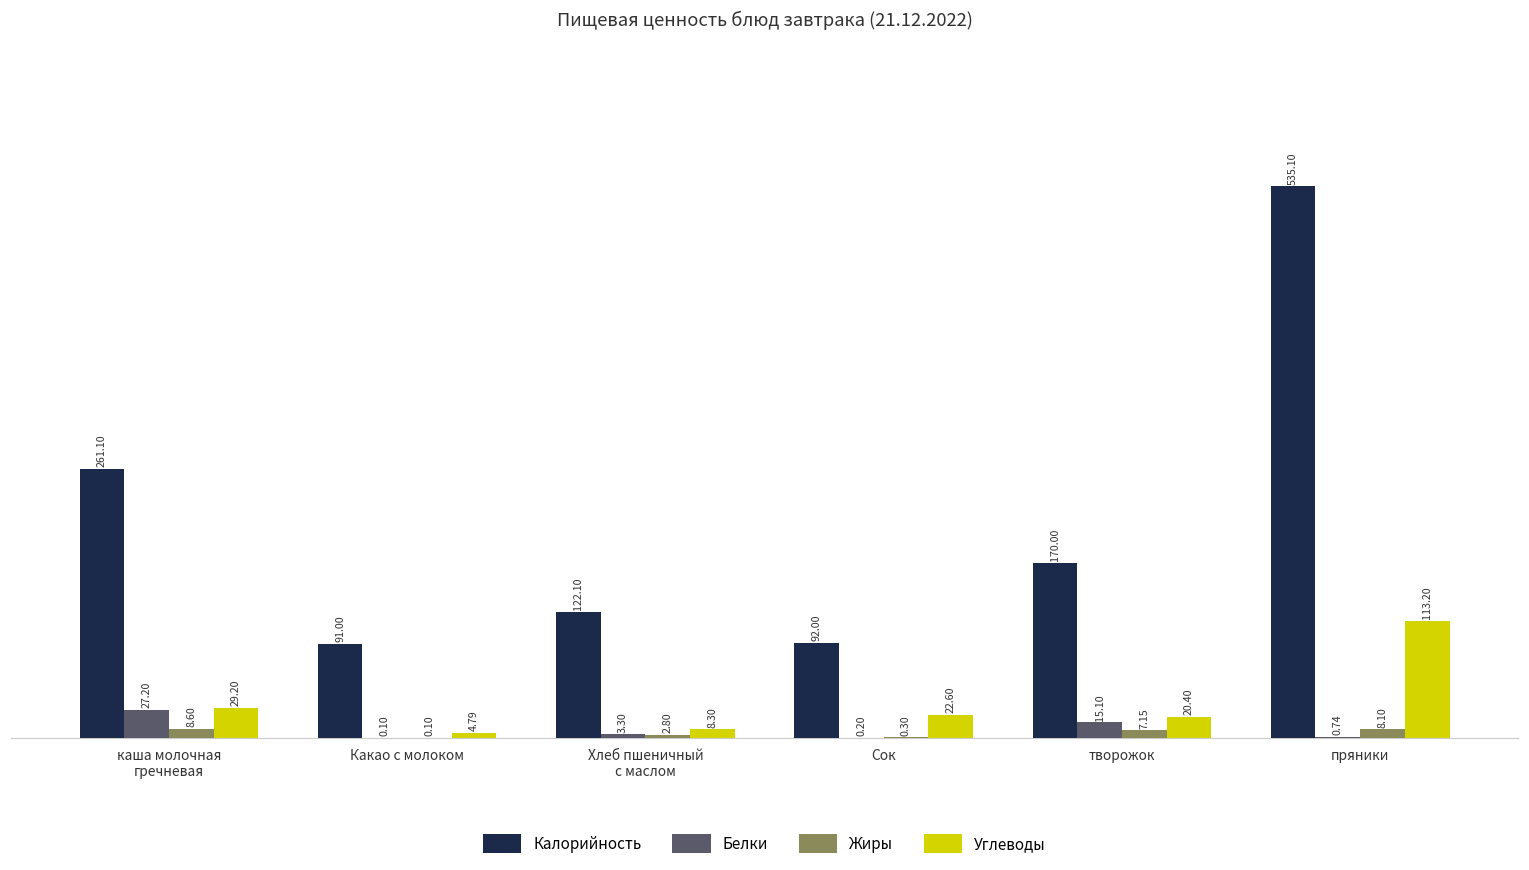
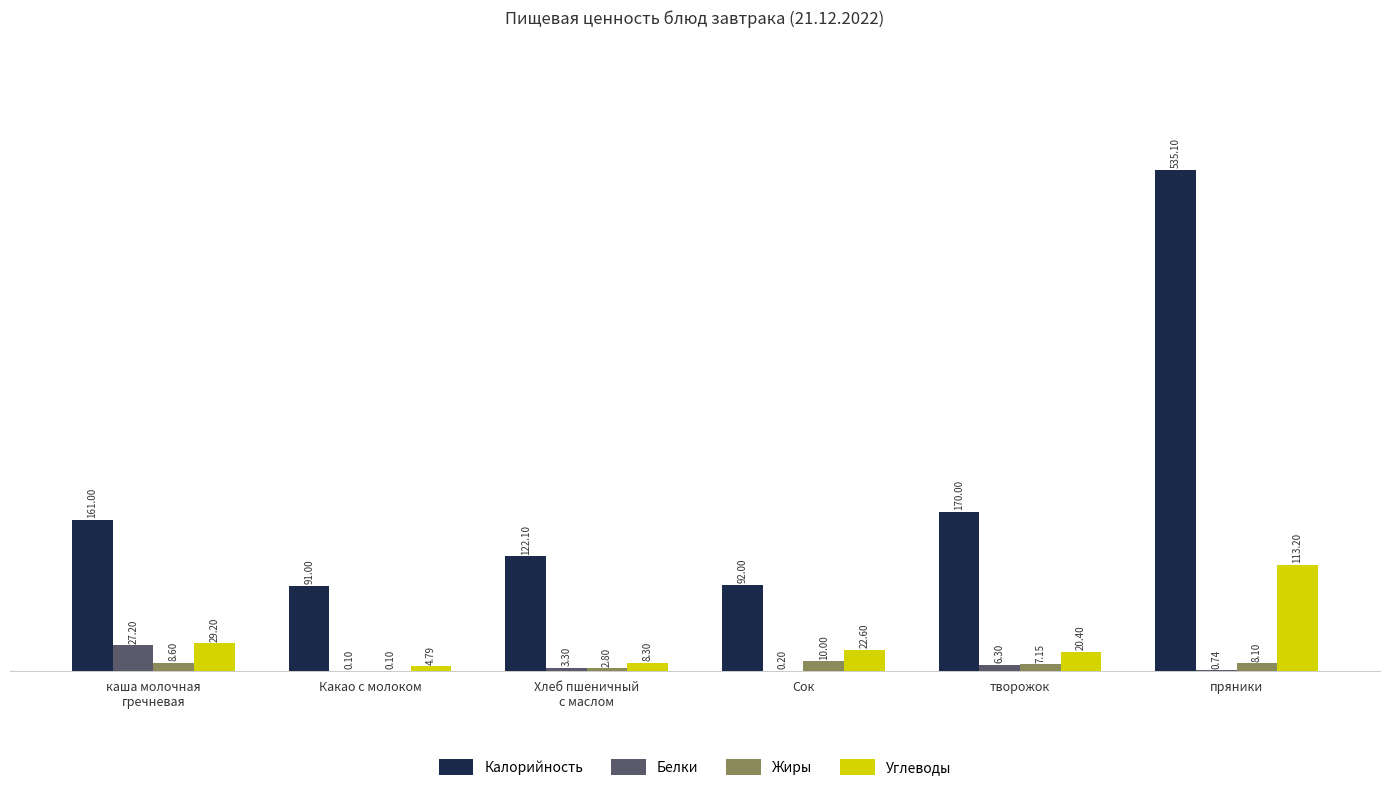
  {
    "Калорийность": {
-     "каша молочная гречневая": 261.10,
+     "каша молочная гречневая": 161.00,
      "Какао с молоком": 91.00,
      "Хлеб пшеничный с маслом": 122.10,
      "Сок": 92.00,
      "творожок": 170.00,
      "пряники": 535.10
    },
    "Белки": {
      "каша молочная гречневая": 27.20,
      "Какао с молоком": 0.10,
      "Хлеб пшеничный с маслом": 3.30,
      "Сок": 0.20,
-     "творожок": 15.10,
+     "творожок": 6.30,
      "пряники": 0.74
    },
    "Жиры": {
      "каша молочная гречневая": 8.60,
      "Какао с молоком": 0.10,
      "Хлеб пшеничный с маслом": 2.80,
-     "Сок": 0.30,
+     "Сок": 10.00,
      "творожок": 7.15,
      "пряники": 8.10
    },
    "Углеводы": {
      "каша молочная гречневая": 29.20,
      "Какао с молоком": 4.79,
      "Хлеб пшеничный с маслом": 8.30,
      "Сок": 22.60,
      "творожок": 20.40,
      "пряники": 113.20
    }
  }
